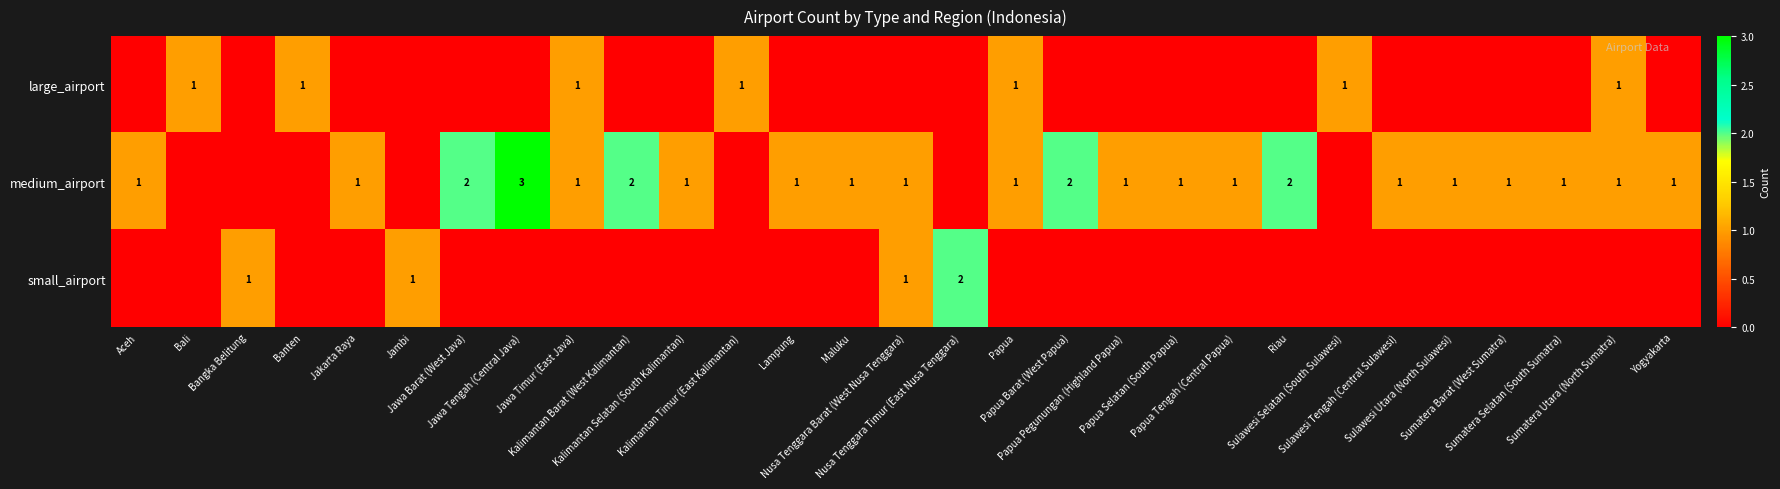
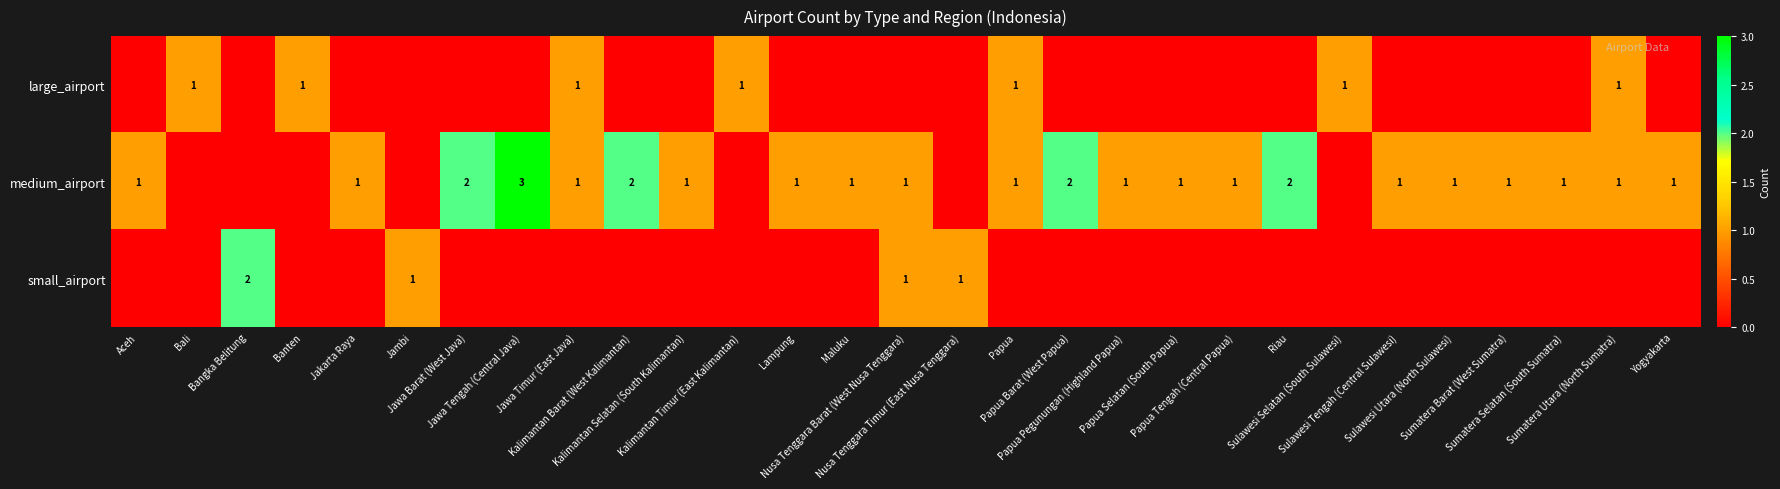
  {
    "large_airport": {
      "Bali": 1,
      "Banten": 1,
      "Jawa Timur (East Java)": 1,
      "Kalimantan Timur (East Kalimantan)": 1,
      "Papua": 1,
      "Sulawesi Selatan (South Sulawesi)": 1
    },
    "medium_airport": {
      "Aceh": 1,
      "Jakarta Raya": 1,
      "Jawa Barat (West Java)": 2,
      "Jawa Tengah (Central Java)": 3,
      "Jawa Timur (East Java)": 1,
      "Kalimantan Barat (West Kalimantan)": 2,
      "Kalimantan Selatan (South Kalimantan)": 1,
      "Lampung": 1,
      "Maluku": 1,
      "Nusa Tenggara Barat (West Nusa Tenggara)": 1,
      "Papua": 1,
      "Papua Barat (West Papua)": 2,
      "Papua Pegunungan (Highland Papua)": 1,
      "Papua Selatan (South Papua)": 1,
      "Papua Tengah (Central Papua)": 1,
      "Riau": 2,
      "Sulawesi Tengah (Central Sulawesi)": 1,
      "Sulawesi Utara (North Sulawesi)": 1,
      "Sumatera Barat (West Sumatra)": 1,
      "Sumatera Selatan (South Sumatra)": 1,
      "Sumatera Utara (North Sumatra)": 1,
      "Yogyakarta": 1
    },
    "small_airport": {
-     "Bangka Belitung": 1,
+     "Bangka Belitung": 2,
      "Jambi": 1,
      "Nusa Tenggara Barat (West Nusa Tenggara)": 1,
-     "Nusa Tenggara Timur (East Nusa Tenggara)": 2
+     "Nusa Tenggara Timur (East Nusa Tenggara)": 1
    }
  }
